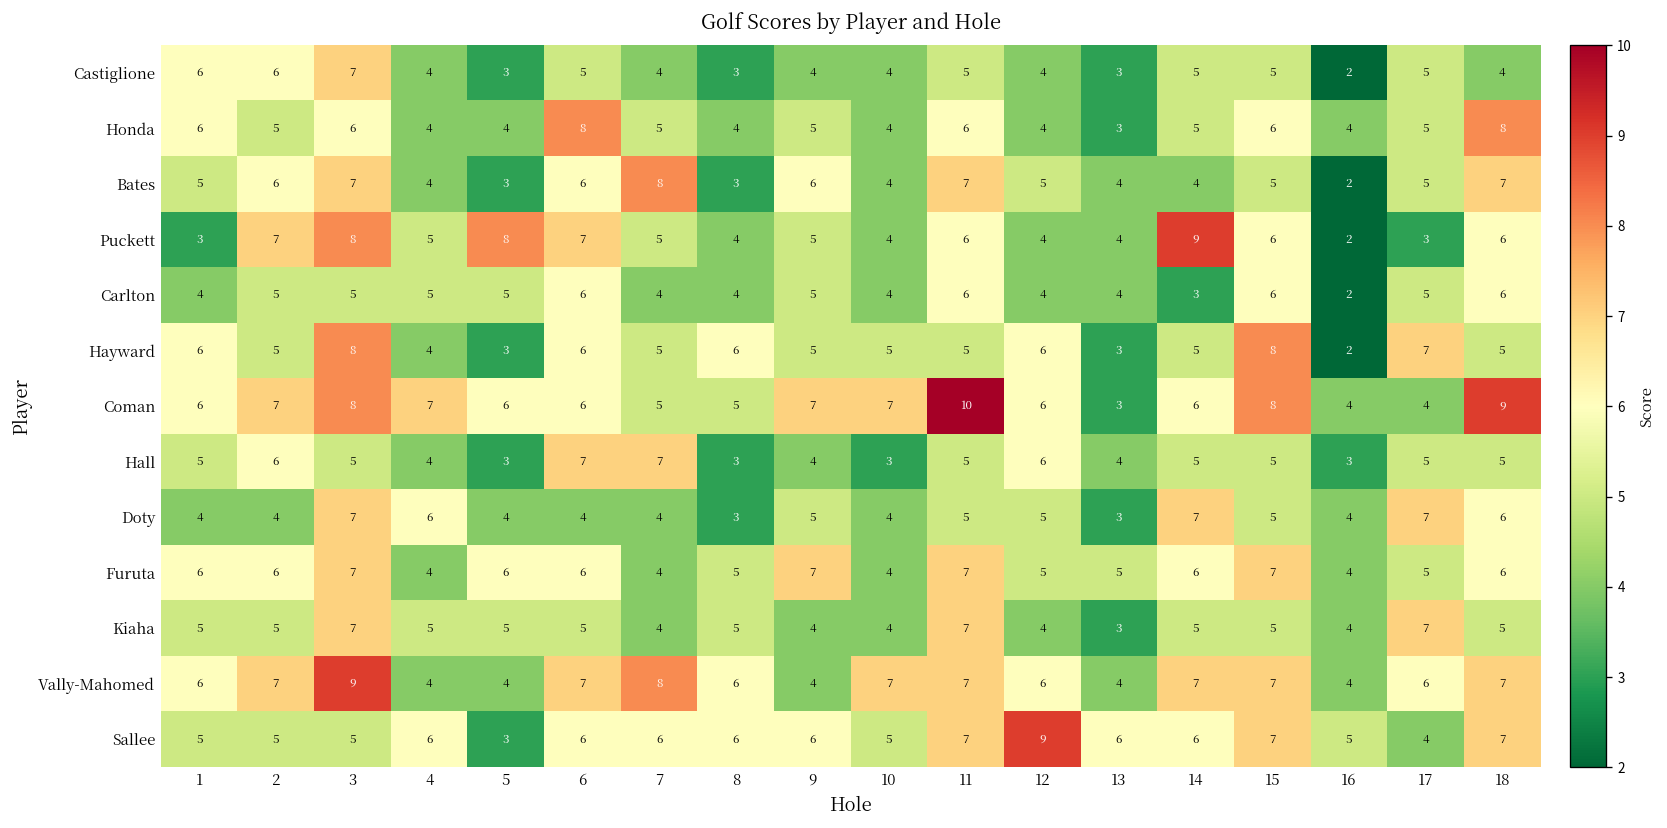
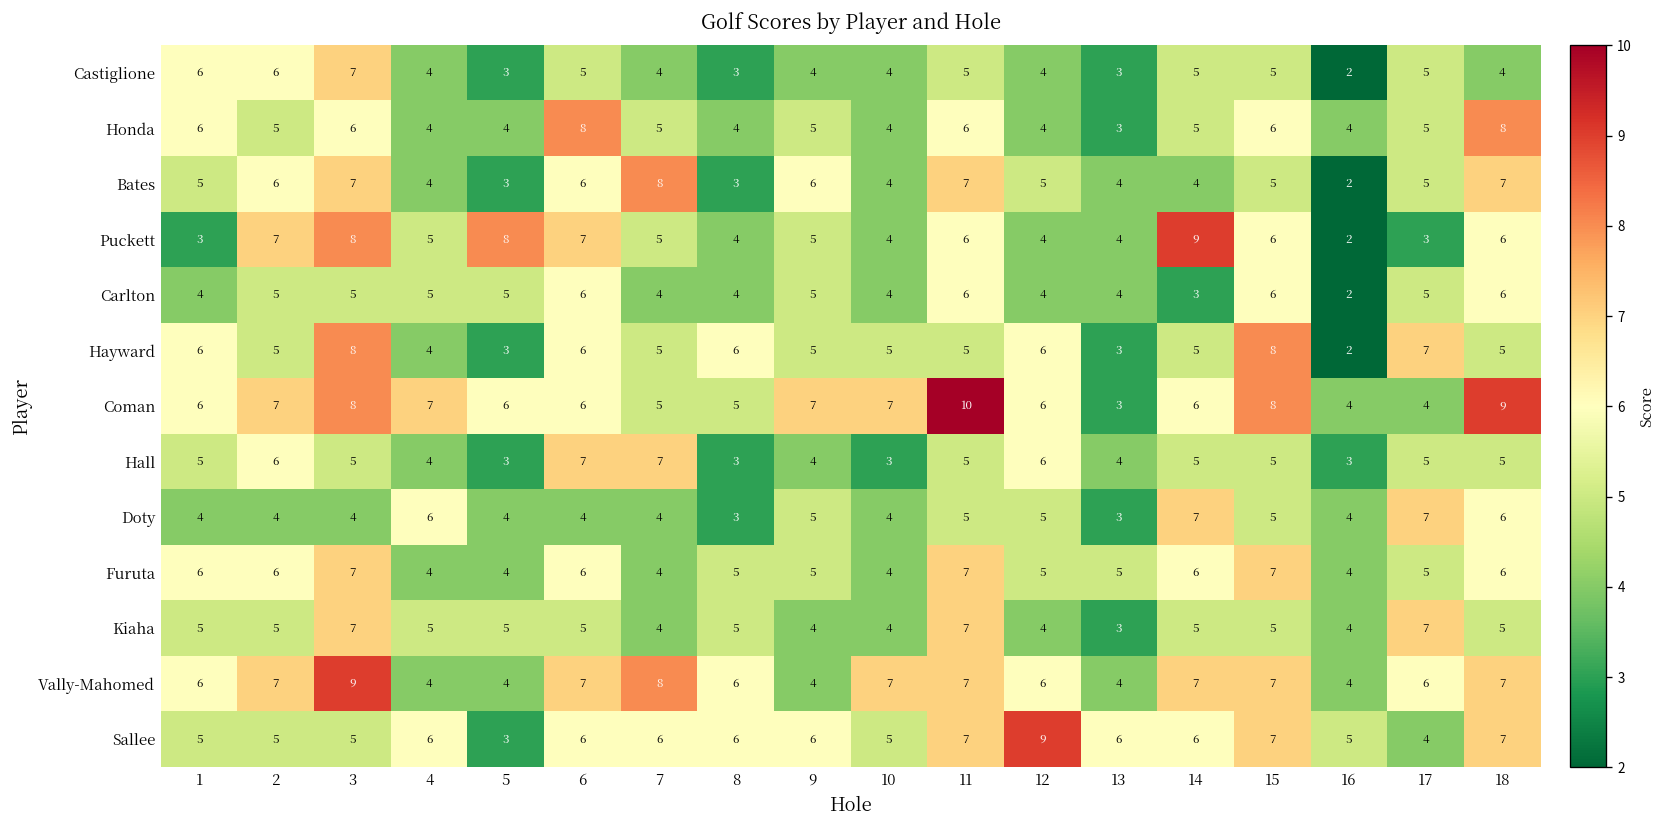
  {
    "Doty": {
      "1": 4,
      "2": 4,
-     "3": 7,
+     "3": 4,
      "4": 6,
      "5": 4,
      "6": 4,
      "7": 4,
      "8": 3,
      "9": 5,
      "10": 4,
      "11": 5,
      "12": 5,
      "13": 3,
      "14": 7,
      "15": 5,
      "16": 4,
      "17": 7,
      "18": 6
    },
    "Furuta": {
      "1": 6,
      "2": 6,
      "3": 7,
      "4": 4,
-     "5": 6,
+     "5": 4,
      "6": 6,
      "7": 4,
      "8": 5,
-     "9": 7,
+     "9": 5,
      "10": 4,
      "11": 7,
      "12": 5,
      "13": 5,
      "14": 6,
      "15": 7,
      "16": 4,
      "17": 5,
      "18": 6
    }
  }
